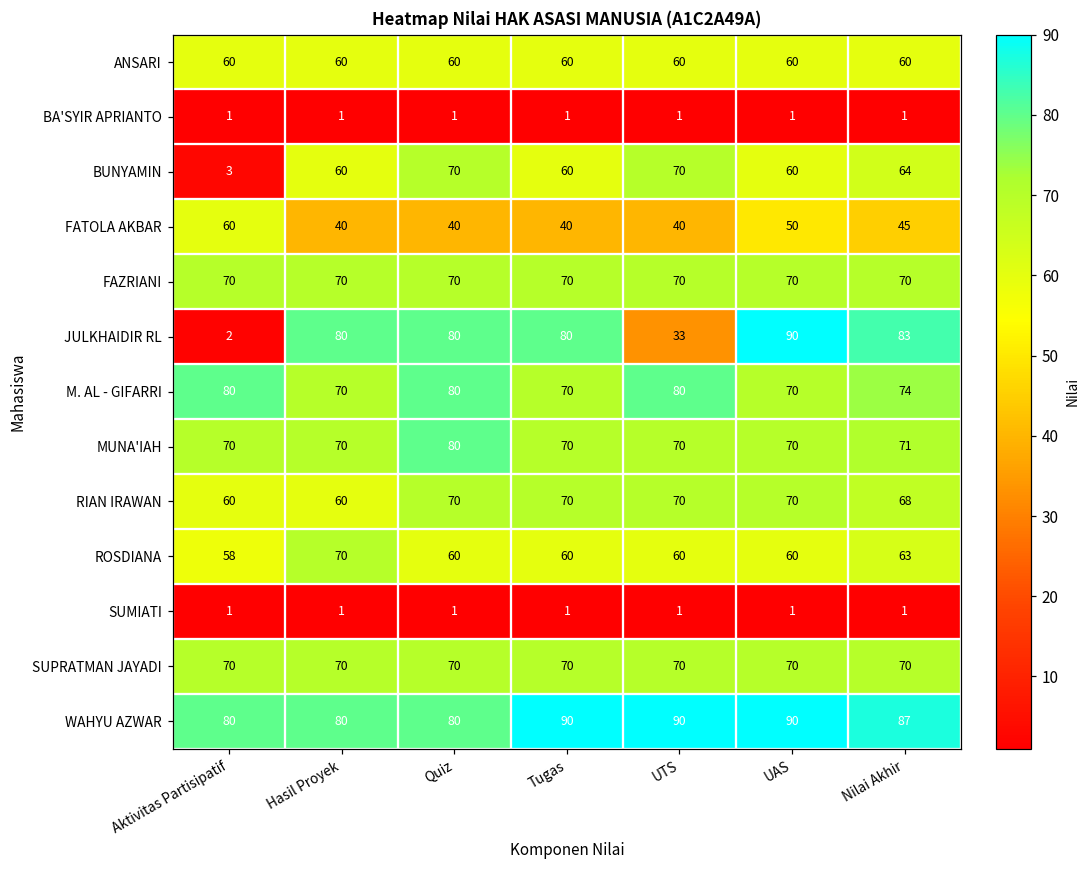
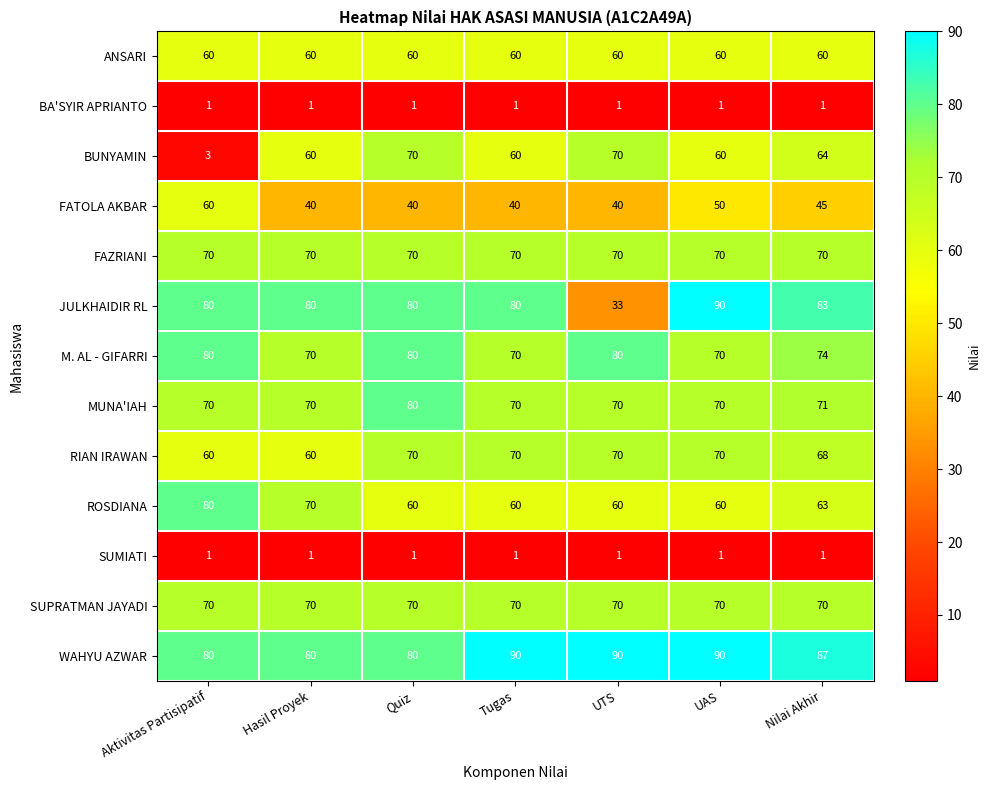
  {
    "ANSARI": {
      "Aktivitas Partisipatif": 60,
      "Hasil Proyek": 60,
      "Quiz": 60,
      "Tugas": 60,
      "UTS": 60,
      "UAS": 60,
      "Nilai Akhir": 60
    },
    "BA'SYIR APRIANTO": {
      "Aktivitas Partisipatif": 1,
      "Hasil Proyek": 1,
      "Quiz": 1,
      "Tugas": 1,
      "UTS": 1,
      "UAS": 1,
      "Nilai Akhir": 1
    },
    "BUNYAMIN": {
      "Aktivitas Partisipatif": 3,
      "Hasil Proyek": 60,
      "Quiz": 70,
      "Tugas": 60,
      "UTS": 70,
      "UAS": 60,
      "Nilai Akhir": 64
    },
    "FATOLA AKBAR": {
      "Aktivitas Partisipatif": 60,
      "Hasil Proyek": 40,
      "Quiz": 40,
      "Tugas": 40,
      "UTS": 40,
      "UAS": 50,
      "Nilai Akhir": 45
    },
    "FAZRIANI": {
      "Aktivitas Partisipatif": 70,
      "Hasil Proyek": 70,
      "Quiz": 70,
      "Tugas": 70,
      "UTS": 70,
      "UAS": 70,
      "Nilai Akhir": 70
    },
    "JULKHAIDIR RL": {
-     "Aktivitas Partisipatif": 2,
+     "Aktivitas Partisipatif": 80,
      "Hasil Proyek": 80,
      "Quiz": 80,
      "Tugas": 80,
      "UTS": 33,
      "UAS": 90,
      "Nilai Akhir": 83
    },
    "M. AL - GIFARRI": {
      "Aktivitas Partisipatif": 80,
      "Hasil Proyek": 70,
      "Quiz": 80,
      "Tugas": 70,
      "UTS": 80,
      "UAS": 70,
      "Nilai Akhir": 74
    },
    "MUNA'IAH": {
      "Aktivitas Partisipatif": 70,
      "Hasil Proyek": 70,
      "Quiz": 80,
      "Tugas": 70,
      "UTS": 70,
      "UAS": 70,
      "Nilai Akhir": 71
    },
    "RIAN IRAWAN": {
      "Aktivitas Partisipatif": 60,
      "Hasil Proyek": 60,
      "Quiz": 70,
      "Tugas": 70,
      "UTS": 70,
      "UAS": 70,
      "Nilai Akhir": 68
    },
    "ROSDIANA": {
-     "Aktivitas Partisipatif": 58,
+     "Aktivitas Partisipatif": 80,
      "Hasil Proyek": 70,
      "Quiz": 60,
      "Tugas": 60,
      "UTS": 60,
      "UAS": 60,
      "Nilai Akhir": 63
    },
    "SUMIATI": {
      "Aktivitas Partisipatif": 1,
      "Hasil Proyek": 1,
      "Quiz": 1,
      "Tugas": 1,
      "UTS": 1,
      "UAS": 1,
      "Nilai Akhir": 1
    },
    "SUPRATMAN JAYADI": {
      "Aktivitas Partisipatif": 70,
      "Hasil Proyek": 70,
      "Quiz": 70,
      "Tugas": 70,
      "UTS": 70,
      "UAS": 70,
      "Nilai Akhir": 70
    },
    "WAHYU AZWAR": {
      "Aktivitas Partisipatif": 80,
      "Hasil Proyek": 80,
      "Quiz": 80,
      "Tugas": 90,
      "UTS": 90,
      "UAS": 90,
      "Nilai Akhir": 87
    }
  }
